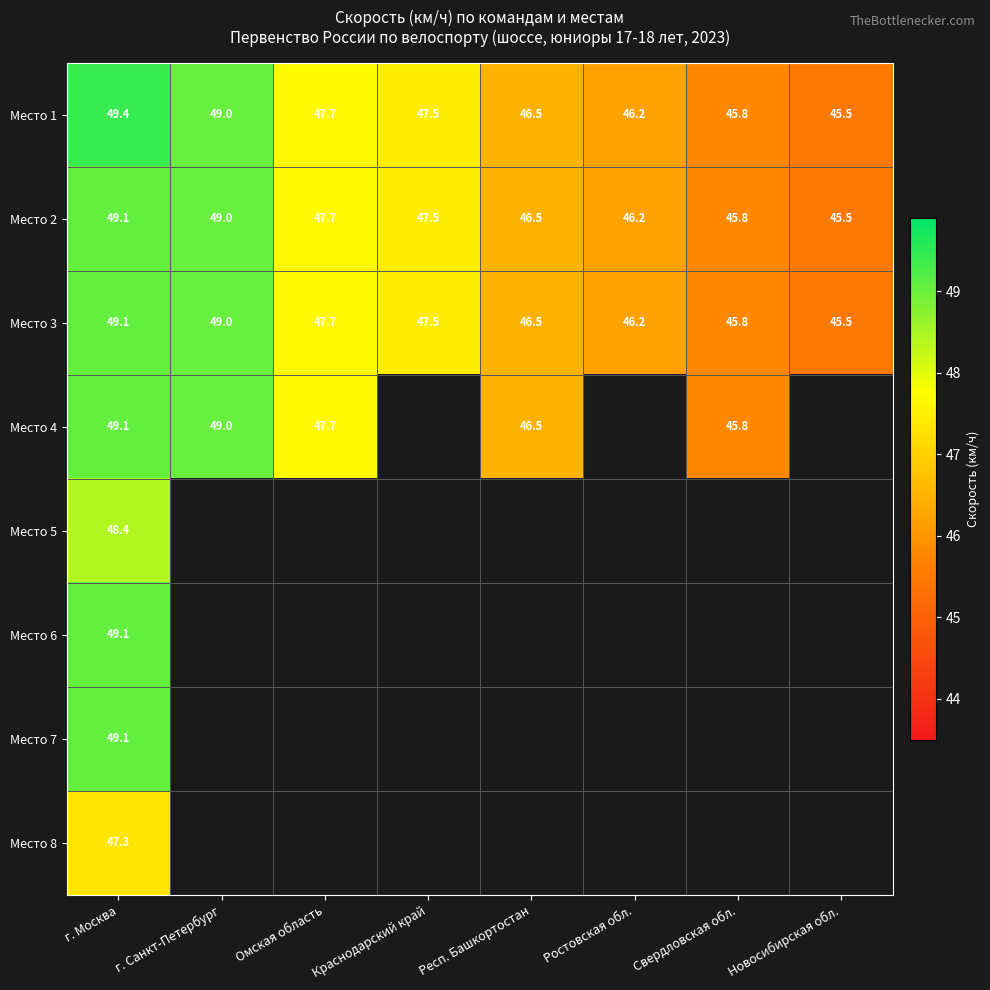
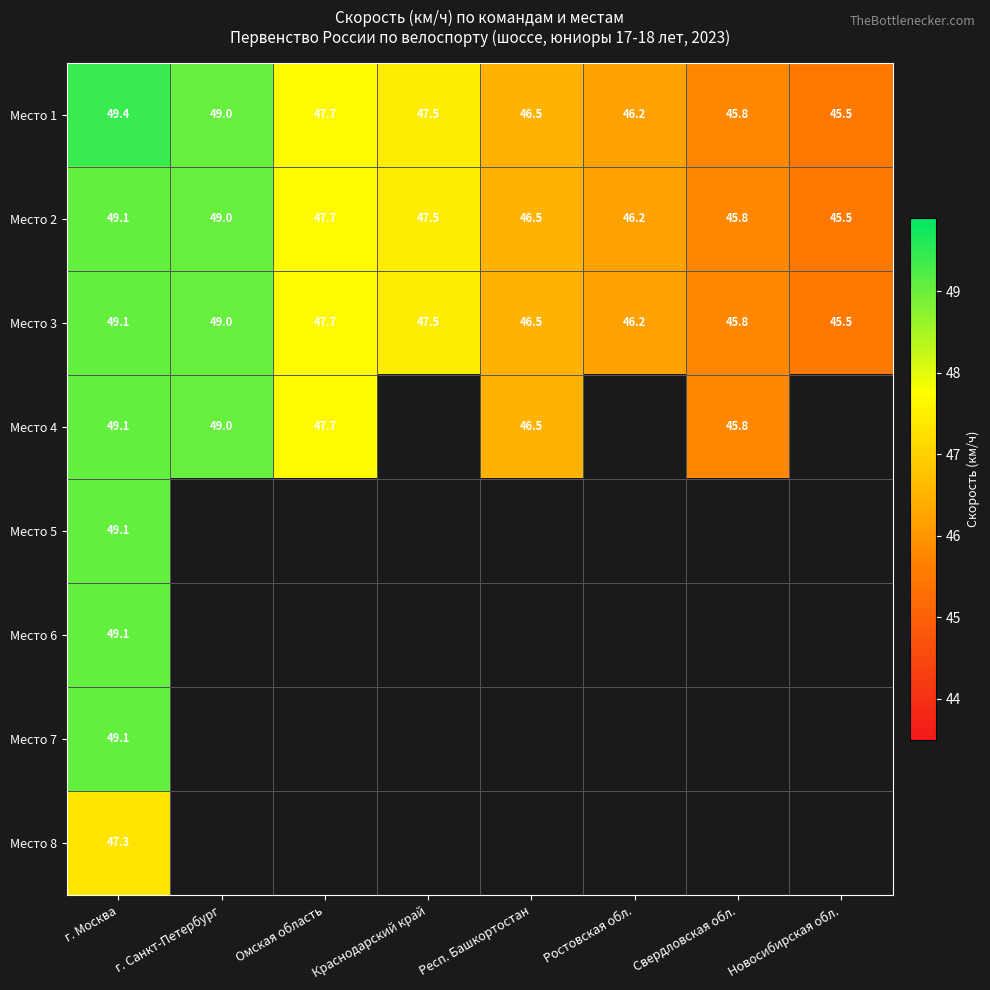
  {
    "Место 1": {
      "г. Москва": 49.4,
      "г. Санкт-Петербург": 49.0,
      "Омская область": 47.7,
      "Краснодарский край": 47.5,
      "Респ. Башкортостан": 46.5,
      "Ростовская обл.": 46.2,
      "Свердловская обл.": 45.8,
      "Новосибирская обл.": 45.5
    },
    "Место 2": {
      "г. Москва": 49.1,
      "г. Санкт-Петербург": 49.0,
      "Омская область": 47.7,
      "Краснодарский край": 47.5,
      "Респ. Башкортостан": 46.5,
      "Ростовская обл.": 46.2,
      "Свердловская обл.": 45.8,
      "Новосибирская обл.": 45.5
    },
    "Место 3": {
      "г. Москва": 49.1,
      "г. Санкт-Петербург": 49.0,
      "Омская область": 47.7,
      "Краснодарский край": 47.5,
      "Респ. Башкортостан": 46.5,
      "Ростовская обл.": 46.2,
      "Свердловская обл.": 45.8,
      "Новосибирская обл.": 45.5
    },
    "Место 4": {
      "г. Москва": 49.1,
      "г. Санкт-Петербург": 49.0,
      "Омская область": 47.7,
      "Респ. Башкортостан": 46.5,
      "Свердловская обл.": 45.8
    },
    "Место 5": {
-     "г. Москва": 48.4
+     "г. Москва": 49.1
    },
    "Место 6": {
      "г. Москва": 49.1
    },
    "Место 7": {
      "г. Москва": 49.1
    },
    "Место 8": {
      "г. Москва": 47.3
    }
  }
